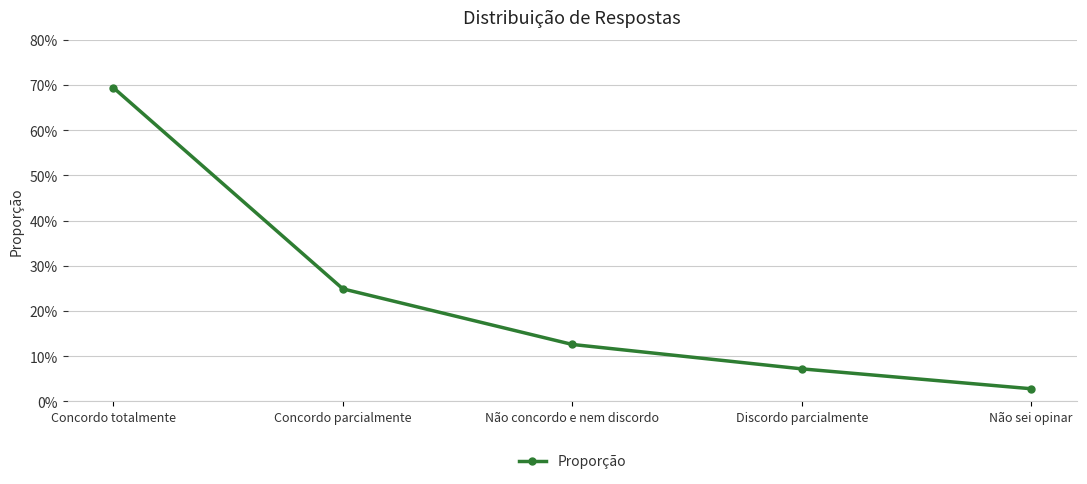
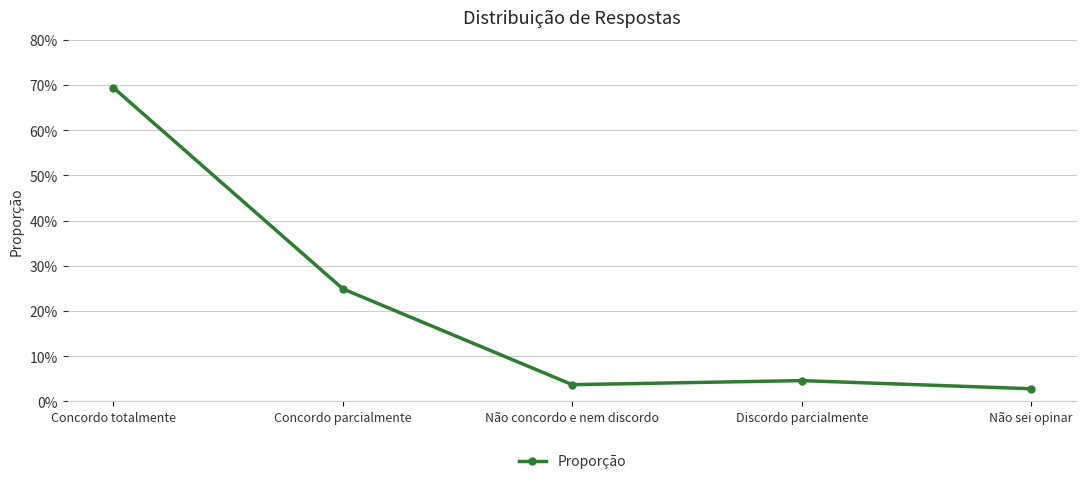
  {
    "Concordo totalmente": "69%",
    "Concordo parcialmente": "25%",
-   "Não concordo e nem discordo": "13%",
-   "Discordo parcialmente": "7%",
+   "Não concordo e nem discordo": "4%",
+   "Discordo parcialmente": "5%",
    "Não sei opinar": "3%"
  }
